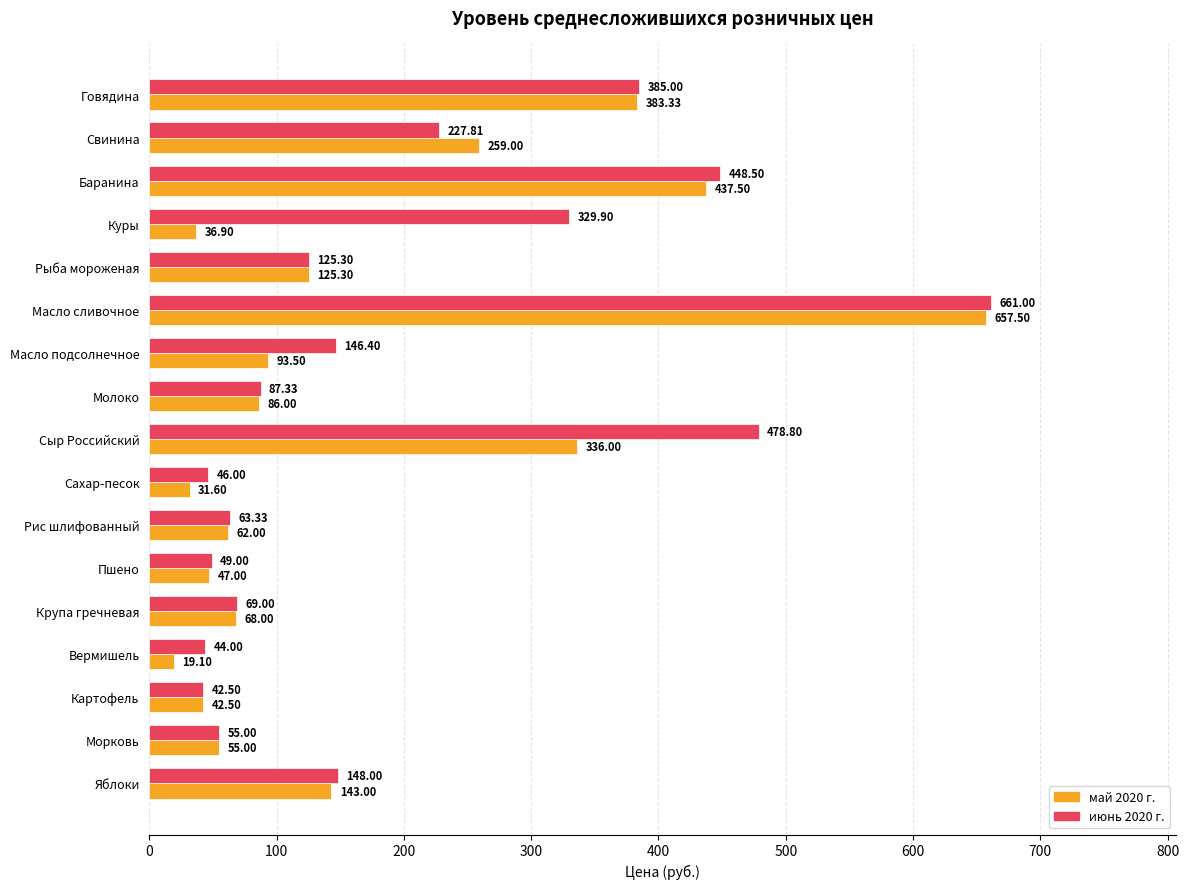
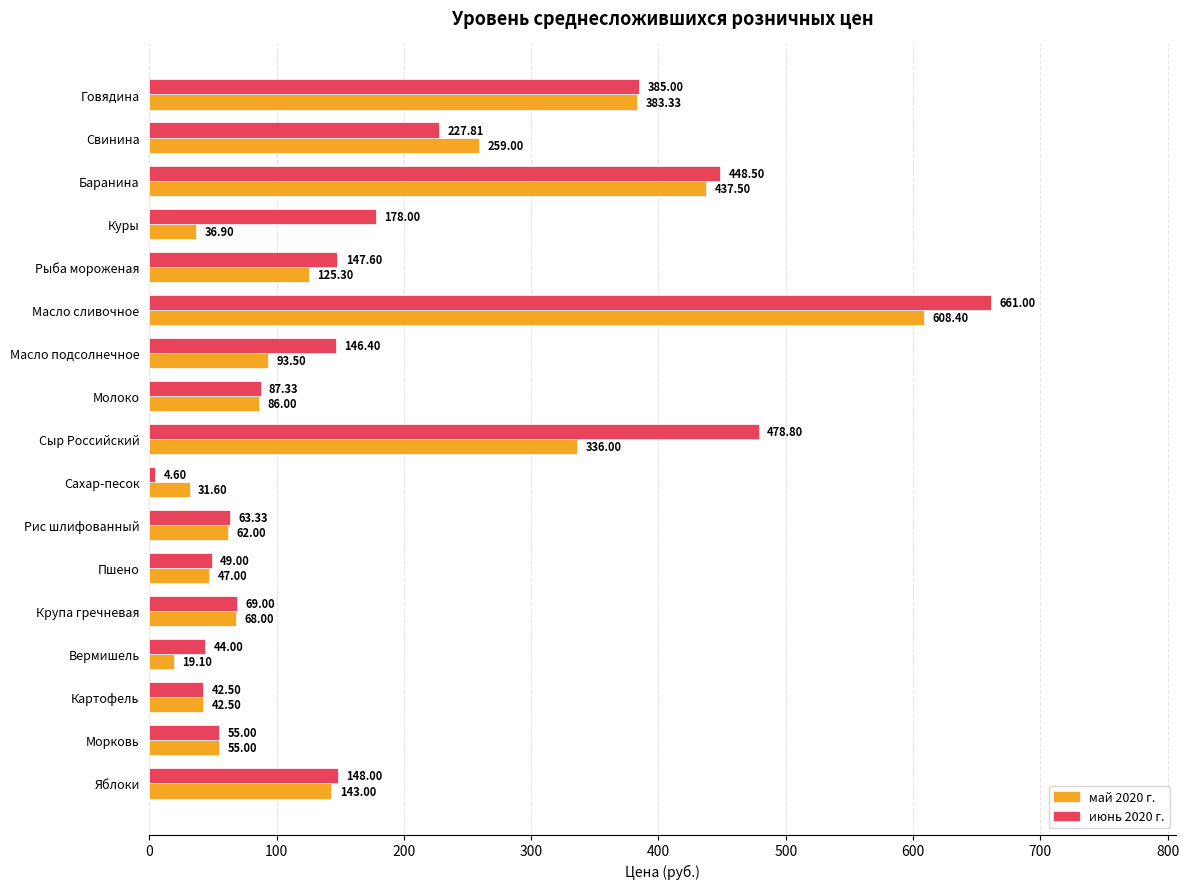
  {
    "май 2020 г.": {
      "Говядина": 383.33,
      "Свинина": 259.00,
      "Баранина": 437.50,
      "Куры": 36.90,
      "Рыба мороженая": 125.30,
-     "Масло сливочное": 657.50,
+     "Масло сливочное": 608.40,
      "Масло подсолнечное": 93.50,
      "Молоко": 86.00,
      "Сыр Российский": 336.00,
      "Сахар-песок": 31.60,
      "Рис шлифованный": 62.00,
      "Пшено": 47.00,
      "Крупа гречневая": 68.00,
      "Вермишель": 19.10,
      "Картофель": 42.50,
      "Морковь": 55.00,
      "Яблоки": 143.00
    },
    "июнь 2020 г.": {
      "Говядина": 385.00,
      "Свинина": 227.81,
      "Баранина": 448.50,
-     "Куры": 329.90,
-     "Рыба мороженая": 125.30,
+     "Куры": 178.00,
+     "Рыба мороженая": 147.60,
      "Масло сливочное": 661.00,
      "Масло подсолнечное": 146.40,
      "Молоко": 87.33,
      "Сыр Российский": 478.80,
-     "Сахар-песок": 46.00,
+     "Сахар-песок": 4.60,
      "Рис шлифованный": 63.33,
      "Пшено": 49.00,
      "Крупа гречневая": 69.00,
      "Вермишель": 44.00,
      "Картофель": 42.50,
      "Морковь": 55.00,
      "Яблоки": 148.00
    }
  }
